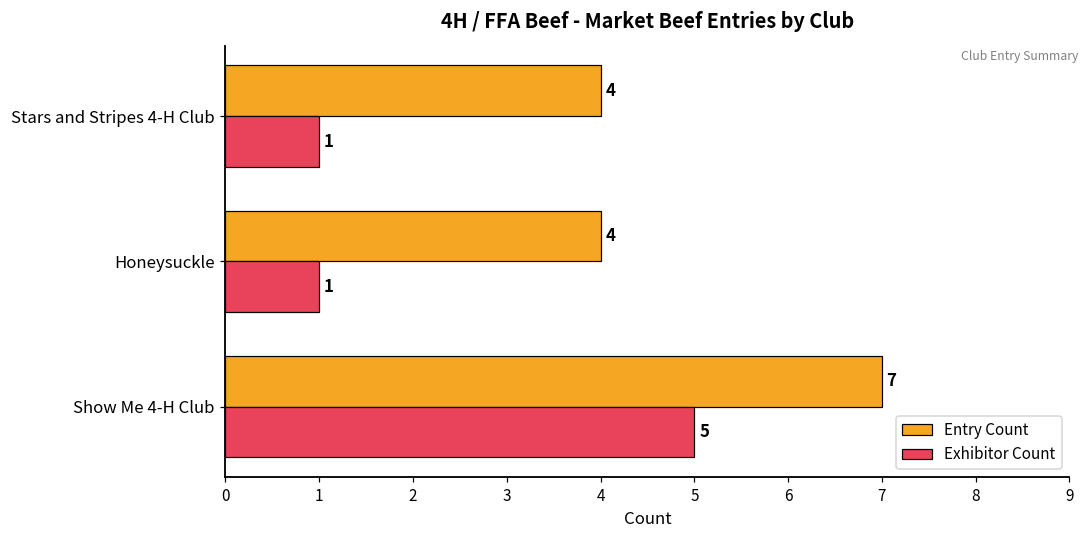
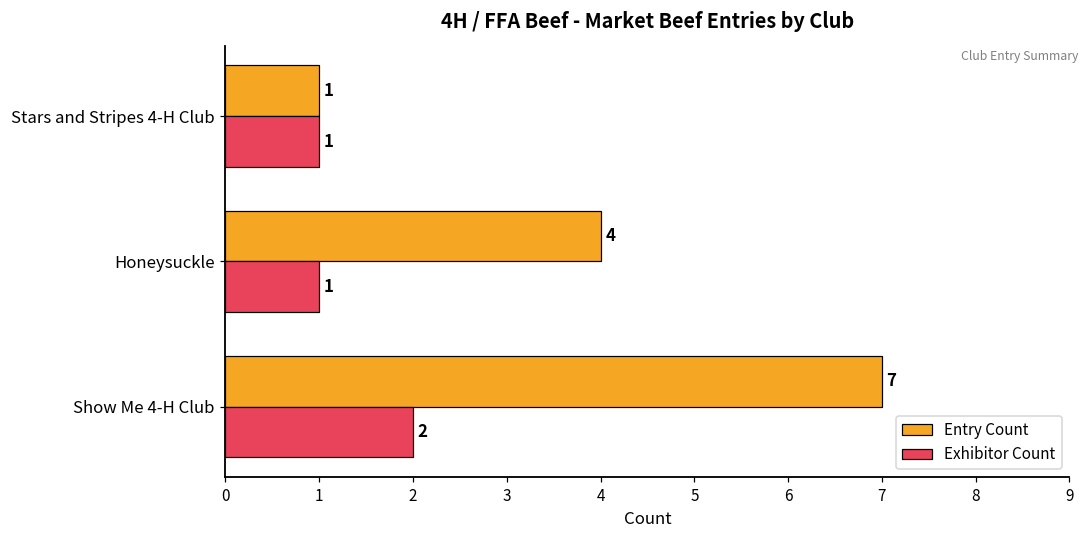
  {
    "Entry Count": {
-     "Stars and Stripes 4-H Club": 4,
+     "Stars and Stripes 4-H Club": 1,
      "Honeysuckle": 4,
      "Show Me 4-H Club": 7
    },
    "Exhibitor Count": {
      "Stars and Stripes 4-H Club": 1,
      "Honeysuckle": 1,
-     "Show Me 4-H Club": 5
+     "Show Me 4-H Club": 2
    }
  }
